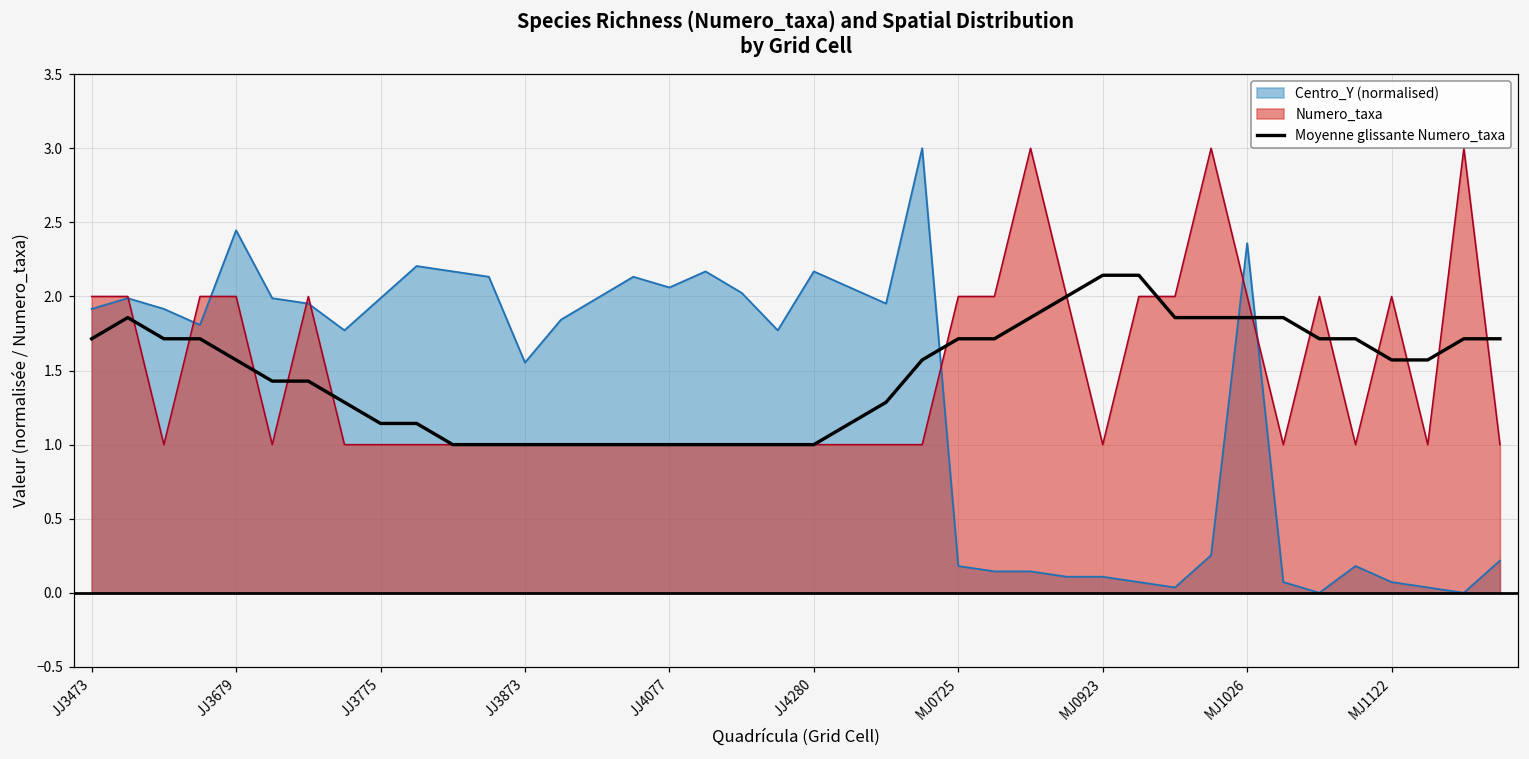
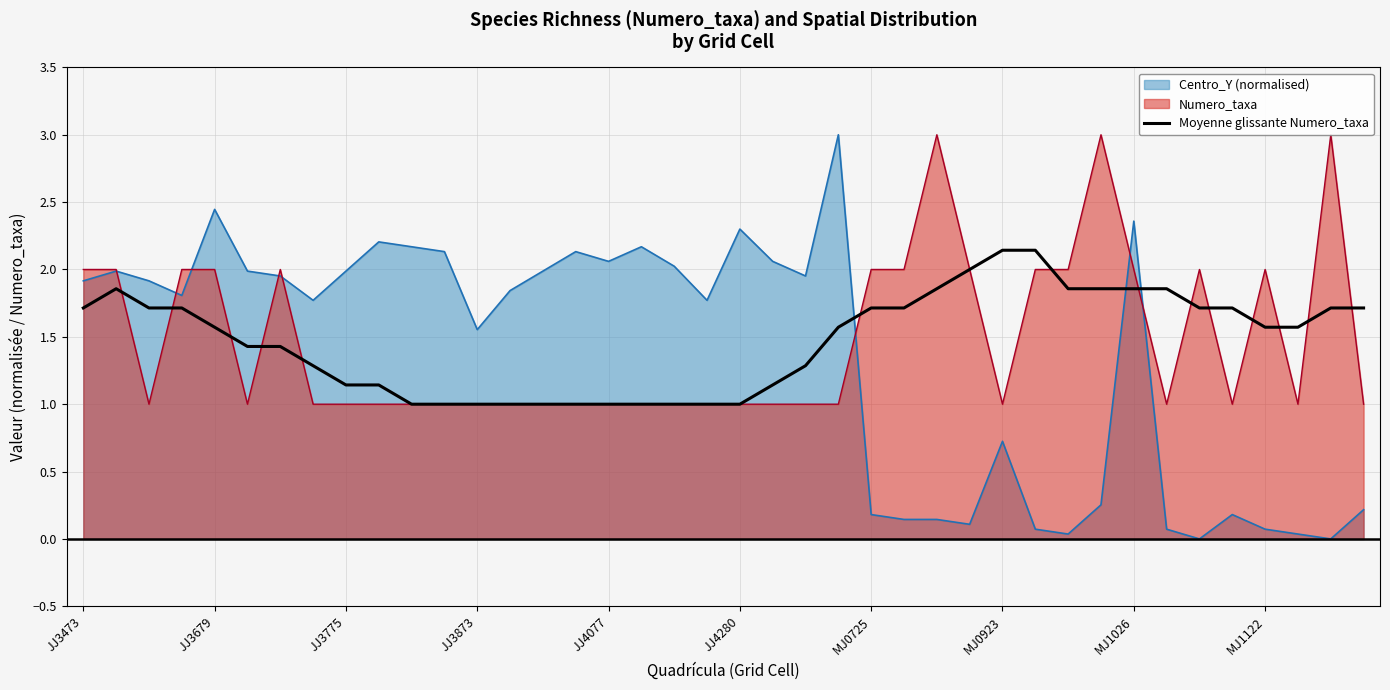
  {
    "Centro_Y (normalised)": {
      "JJ3473": 1.92,
      "JJ3679": 2.45,
      "JJ3775": 1.99,
      "JJ3873": 1.55,
      "JJ4077": 2.06,
-     "JJ4280": 2.17,
+     "JJ4280": 2.30,
      "MJ0725": 0.18,
-     "MJ0923": 0.11,
+     "MJ0923": 0.72,
      "MJ1026": 2.36,
      "MJ1122": 0.07
    },
    "Numero_taxa": {
      "JJ3473": 2.00,
      "JJ3679": 2.00,
      "JJ3775": 1.00,
      "MJ0725": 2.00,
      "MJ0923": 1.00,
      "MJ1026": 2.00,
      "MJ1122": 2.00
    },
    "Moyenne glissante Numero_taxa": {
      "JJ3473": 1.71,
      "JJ3679": 1.57,
      "JJ3775": 1.14,
      "MJ0725": 1.71,
      "MJ0923": 2.14,
      "MJ1026": 1.86,
      "MJ1122": 1.57
    }
  }
